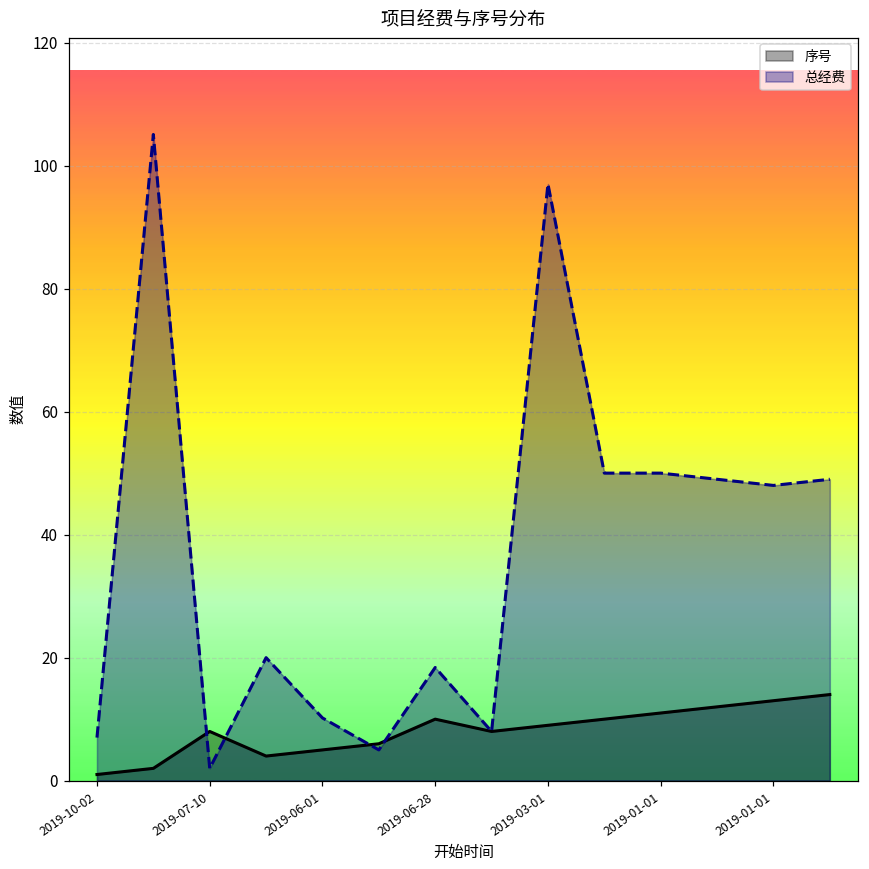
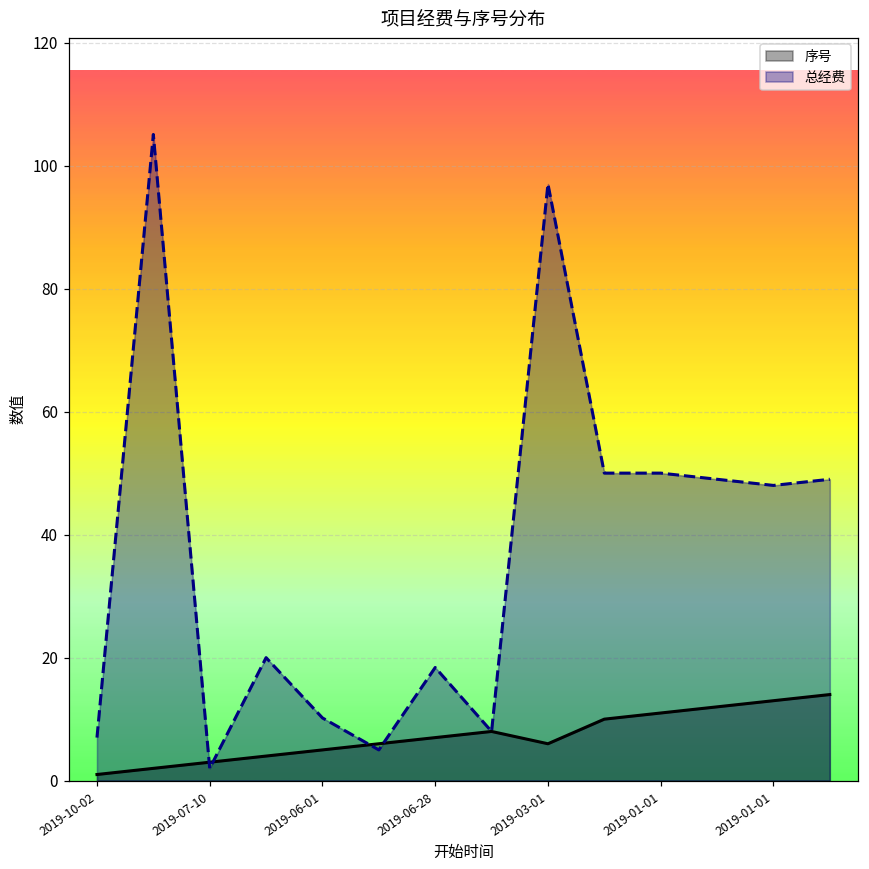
  {
    "序号": {
      "2019-10-02": 1,
-     "2019-07-10": 8,
+     "2019-07-10": 3,
      "2019-06-01": 5,
-     "2019-06-28": 10,
-     "2019-03-01": 9
+     "2019-06-28": 7,
+     "2019-03-01": 6
    },
    "总经费": {
      "2019-10-02": 7,
      "2019-07-10": 2,
      "2019-06-01": 10,
      "2019-06-28": 18,
      "2019-03-01": 97
    }
  }
